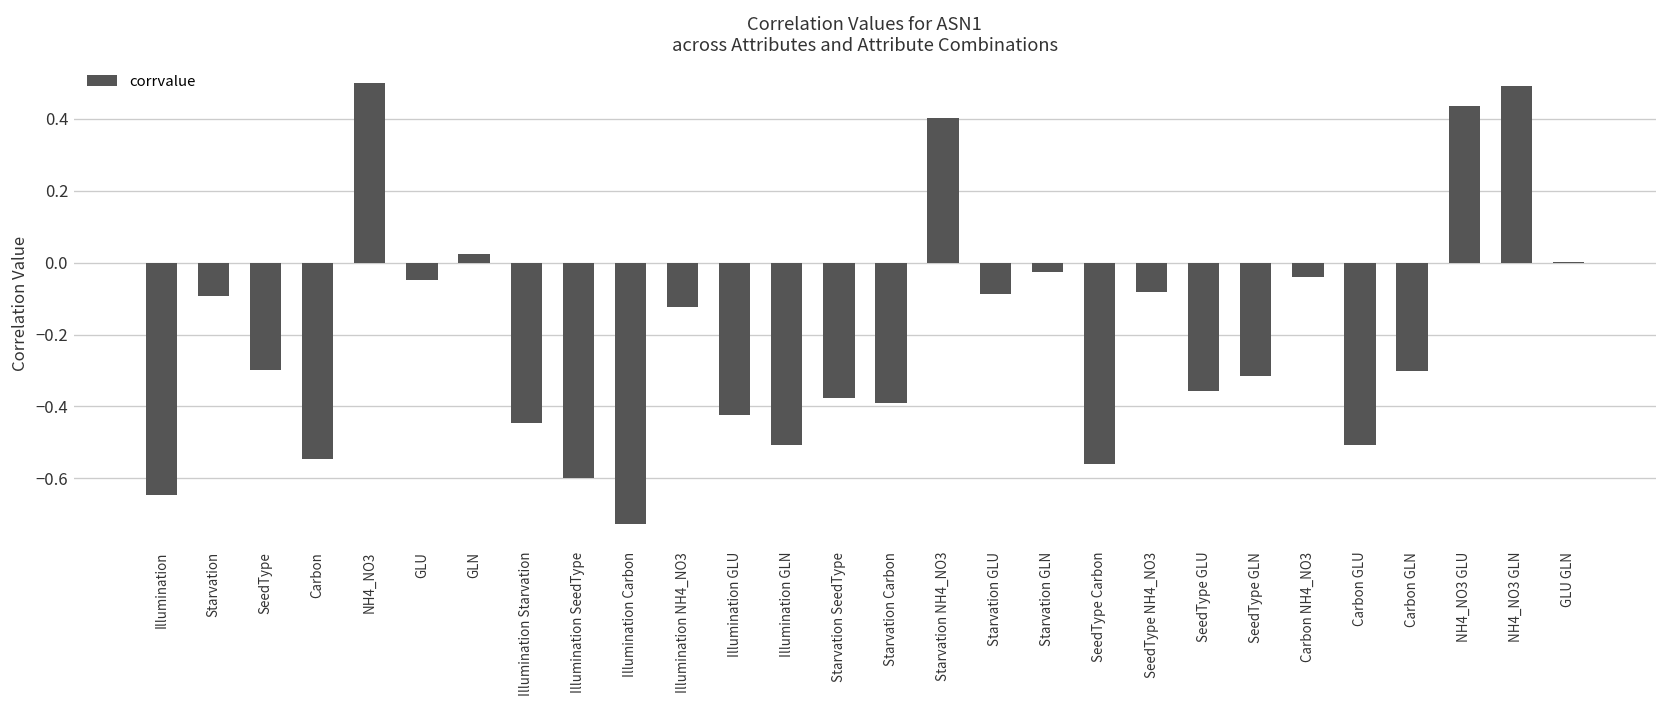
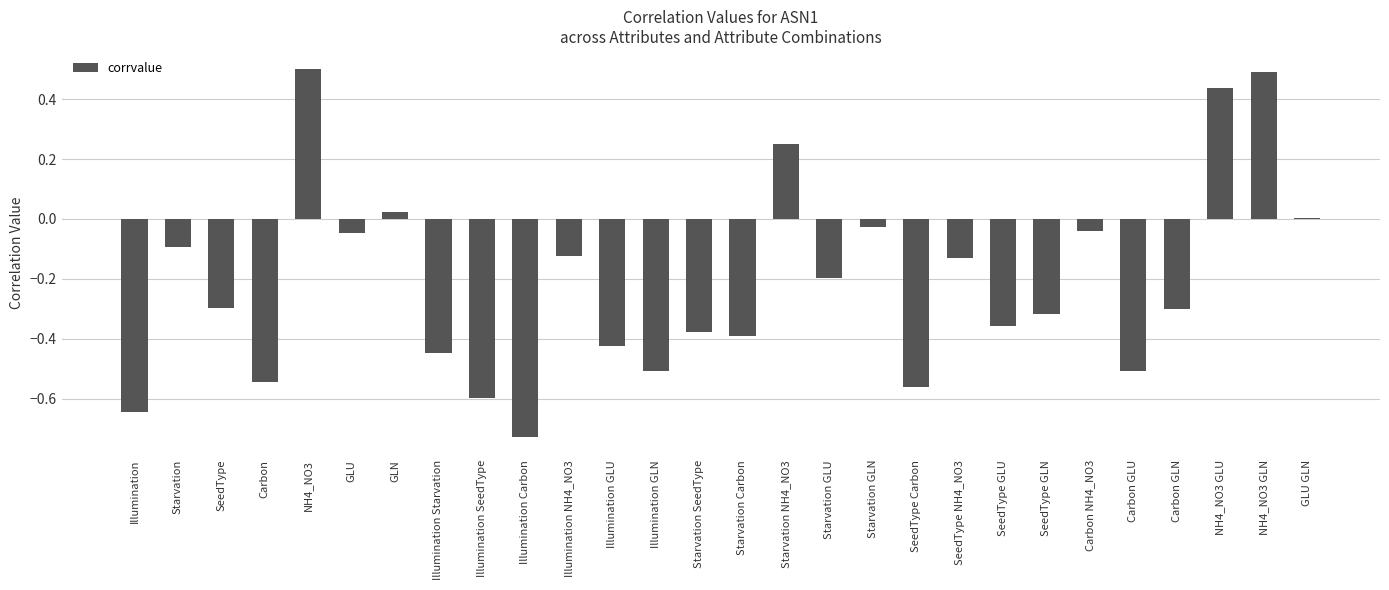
  {
    "Illumination": -0.65,
    "Starvation": -0.09,
    "SeedType": -0.30,
    "Carbon": -0.55,
    "NH4_NO3": 0.50,
    "GLU": -0.05,
    "GLN": 0.02,
    "Illumination Starvation": -0.45,
    "Illumination SeedType": -0.60,
    "Illumination Carbon": -0.73,
    "Illumination NH4_NO3": -0.12,
    "Illumination GLU": -0.42,
    "Illumination GLN": -0.51,
    "Starvation SeedType": -0.38,
    "Starvation Carbon": -0.39,
-   "Starvation NH4_NO3": 0.40,
-   "Starvation GLU": -0.09,
+   "Starvation NH4_NO3": 0.25,
+   "Starvation GLU": -0.20,
    "Starvation GLN": -0.03,
    "SeedType Carbon": -0.56,
-   "SeedType NH4_NO3": -0.08,
+   "SeedType NH4_NO3": -0.13,
    "SeedType GLU": -0.36,
    "SeedType GLN": -0.32,
    "Carbon NH4_NO3": -0.04,
    "Carbon GLU": -0.51,
    "Carbon GLN": -0.30,
    "NH4_NO3 GLU": 0.44,
    "NH4_NO3 GLN": 0.49
  }
